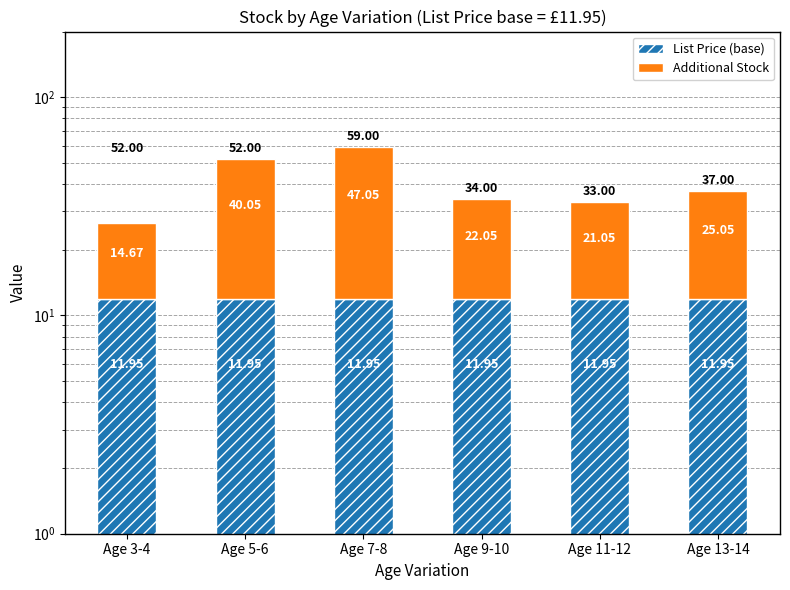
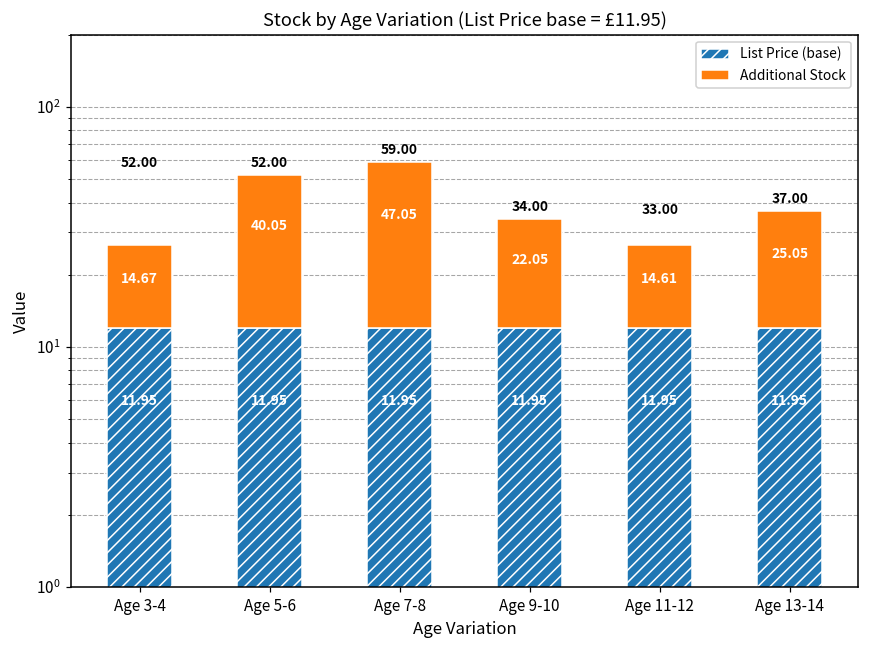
  {
    "List Price (base)": {
      "Age 3-4": 11.95,
      "Age 5-6": 11.95,
      "Age 7-8": 11.95,
      "Age 9-10": 11.95,
      "Age 11-12": 11.95,
      "Age 13-14": 11.95
    },
    "Additional Stock": {
      "Age 3-4": 14.67,
      "Age 5-6": 40.05,
      "Age 7-8": 47.05,
      "Age 9-10": 22.05,
-     "Age 11-12": 21.05,
+     "Age 11-12": 14.61,
      "Age 13-14": 25.05
    }
  }
